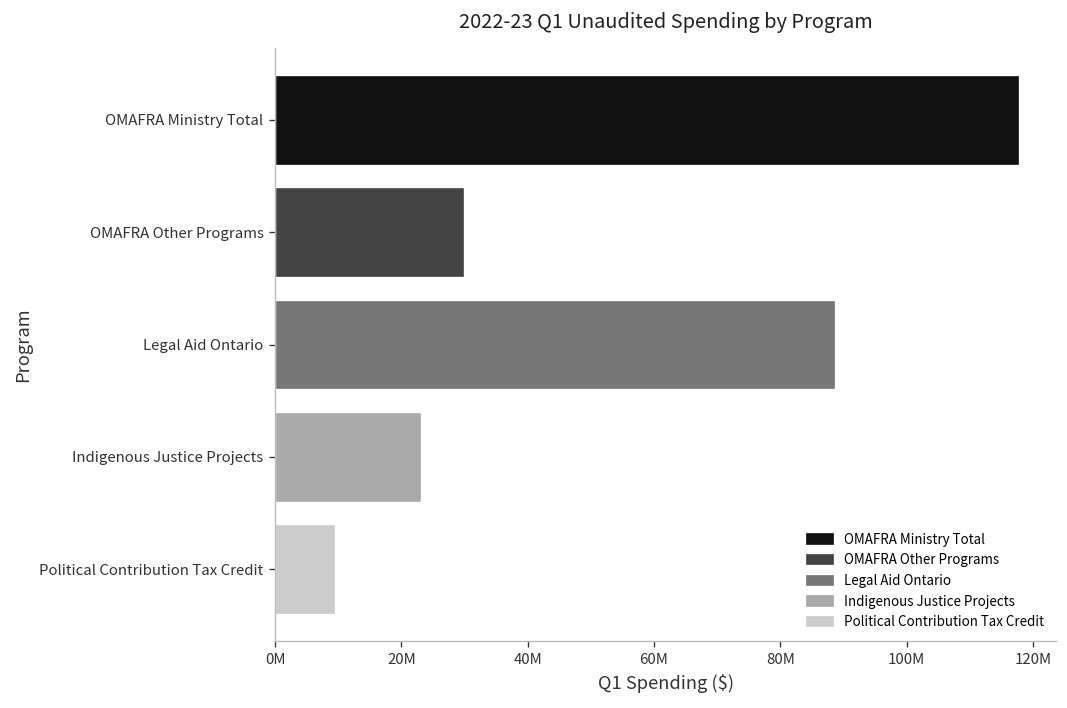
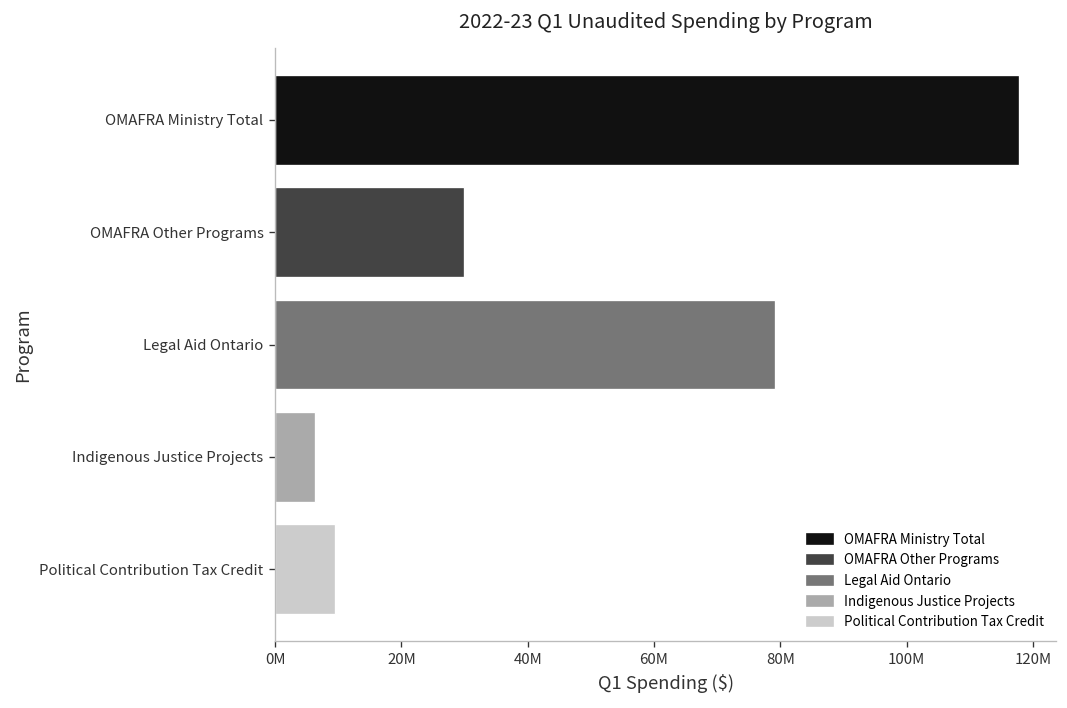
  {
    "OMAFRA Ministry Total": 118000000,
    "OMAFRA Other Programs": 30000000,
-   "Legal Aid Ontario": 89000000,
-   "Indigenous Justice Projects": 23000000,
+   "Legal Aid Ontario": 79000000,
+   "Indigenous Justice Projects": 6000000,
    "Political Contribution Tax Credit": 9000000
  }
